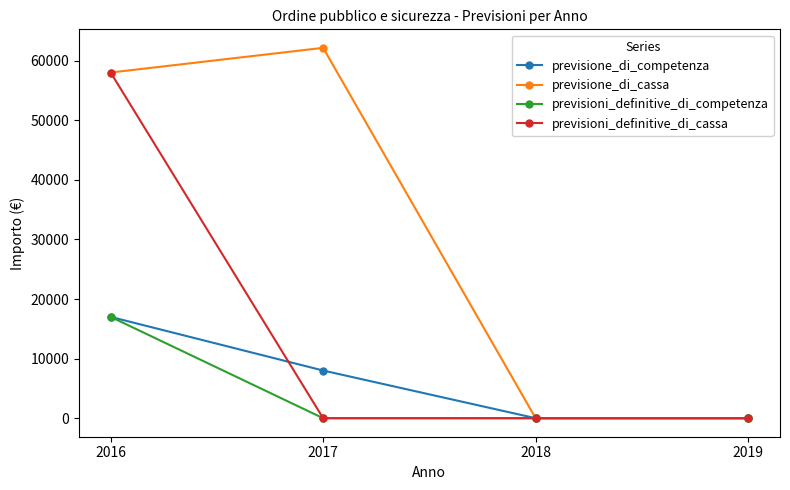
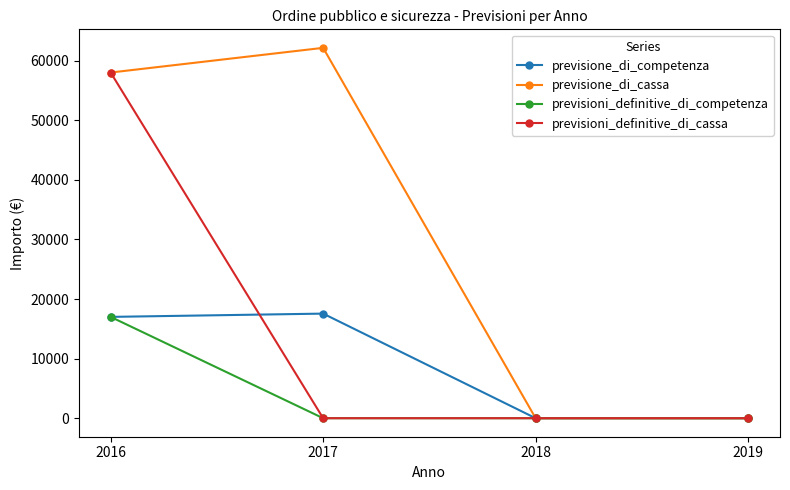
  {
    "previsione_di_competenza": {
-     "2017": 8000
+     "2017": 18000
    },
    "previsione_di_cassa": {
      "2017": 62000
    }
  }
